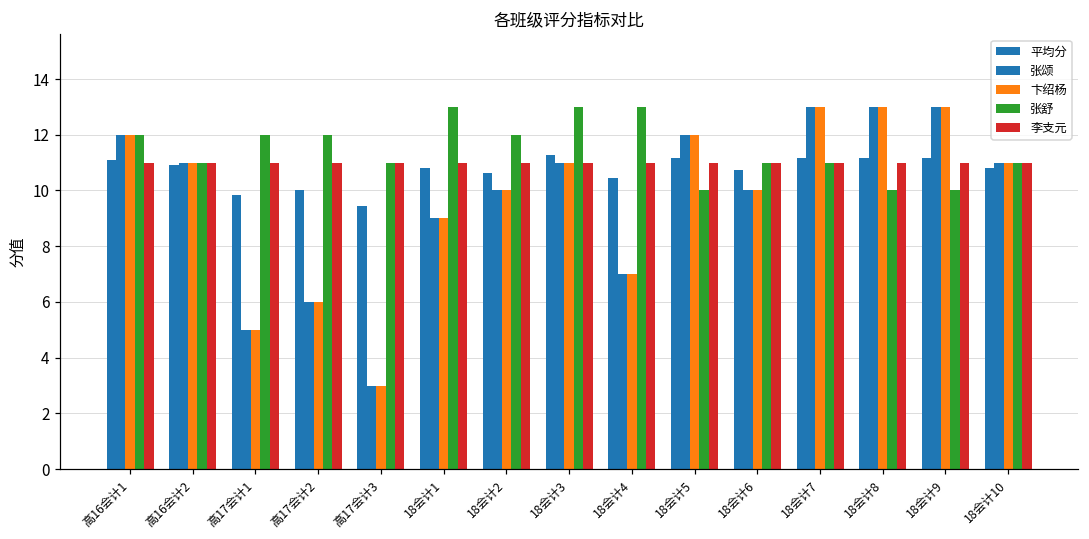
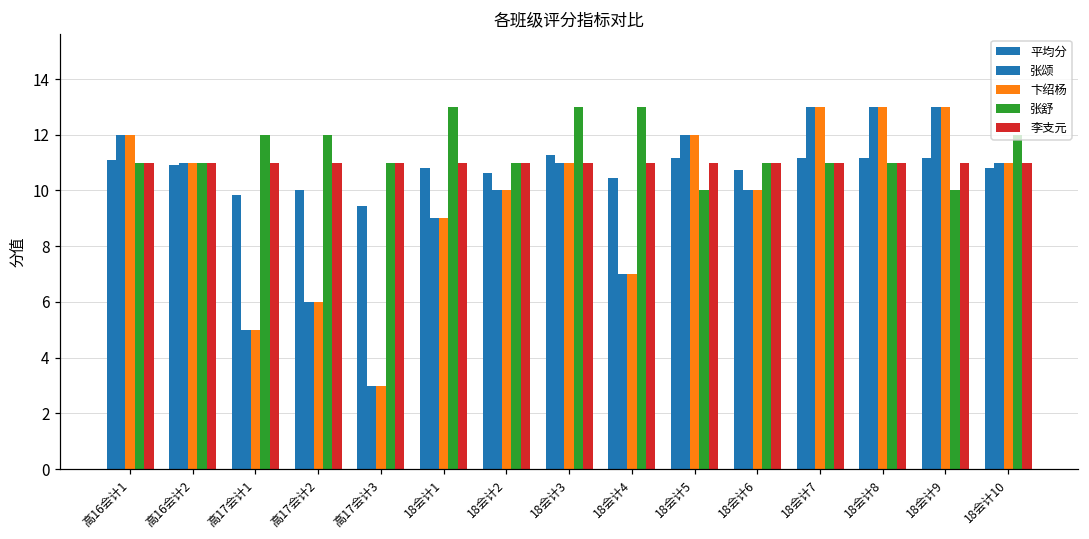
  {
    "卞绍杨": {
      "高16会计1": 12,
      "高16会计2": 11,
      "高17会计1": 5,
      "高17会计2": 6,
      "高17会计3": 3,
      "18会计1": 9,
      "18会计2": 10,
      "18会计3": 11,
      "18会计4": 7,
      "18会计5": 12,
      "18会计6": 10,
      "18会计7": 13,
      "18会计8": 13,
      "18会计9": 13,
      "18会计10": 11
    },
    "张舒": {
-     "高16会计1": 12,
+     "高16会计1": 11,
      "高16会计2": 11,
      "高17会计1": 12,
      "高17会计2": 12,
      "高17会计3": 11,
      "18会计1": 13,
-     "18会计2": 12,
+     "18会计2": 11,
      "18会计3": 13,
      "18会计4": 13,
      "18会计5": 10,
      "18会计6": 11,
      "18会计7": 11,
-     "18会计8": 10,
+     "18会计8": 11,
      "18会计9": 10,
-     "18会计10": 11
+     "18会计10": 12
    },
    "李支元": {
      "高16会计1": 11,
      "高16会计2": 11,
      "高17会计1": 11,
      "高17会计2": 11,
      "高17会计3": 11,
      "18会计1": 11,
      "18会计2": 11,
      "18会计3": 11,
      "18会计4": 11,
      "18会计5": 11,
      "18会计6": 11,
      "18会计7": 11,
      "18会计8": 11,
      "18会计9": 11,
      "18会计10": 11
    }
  }
